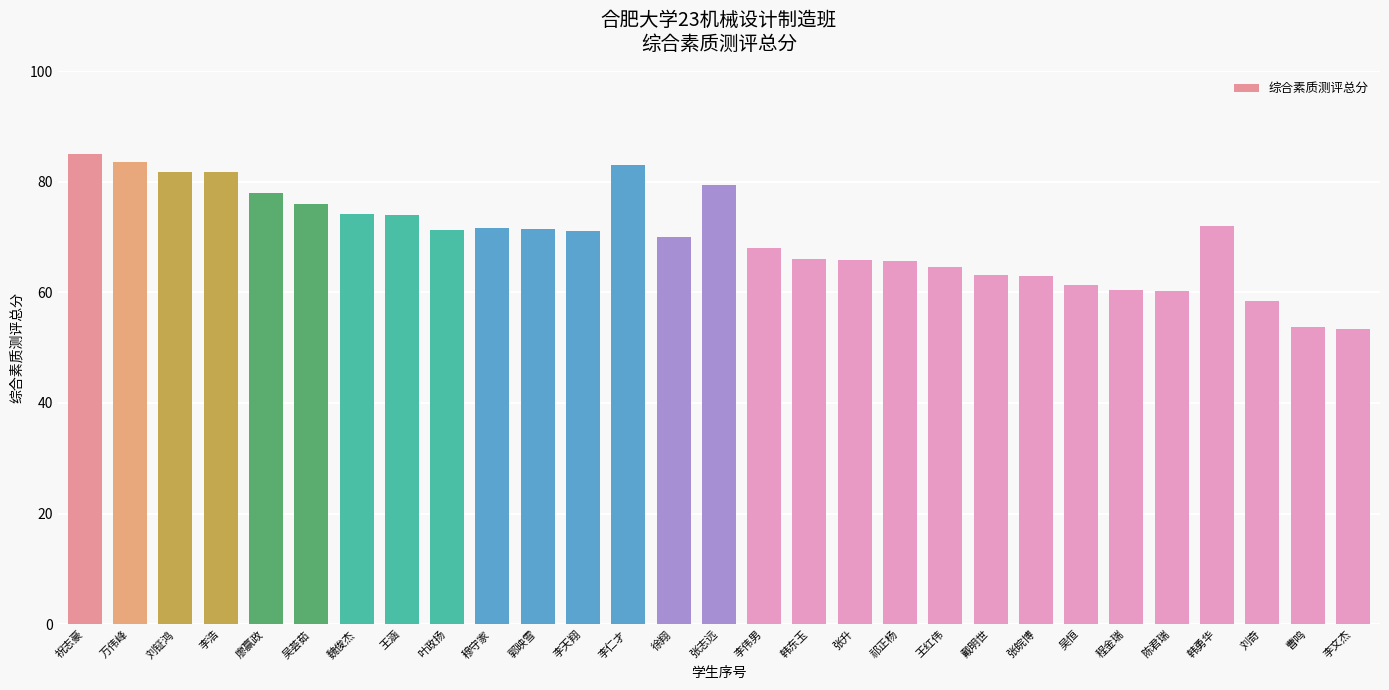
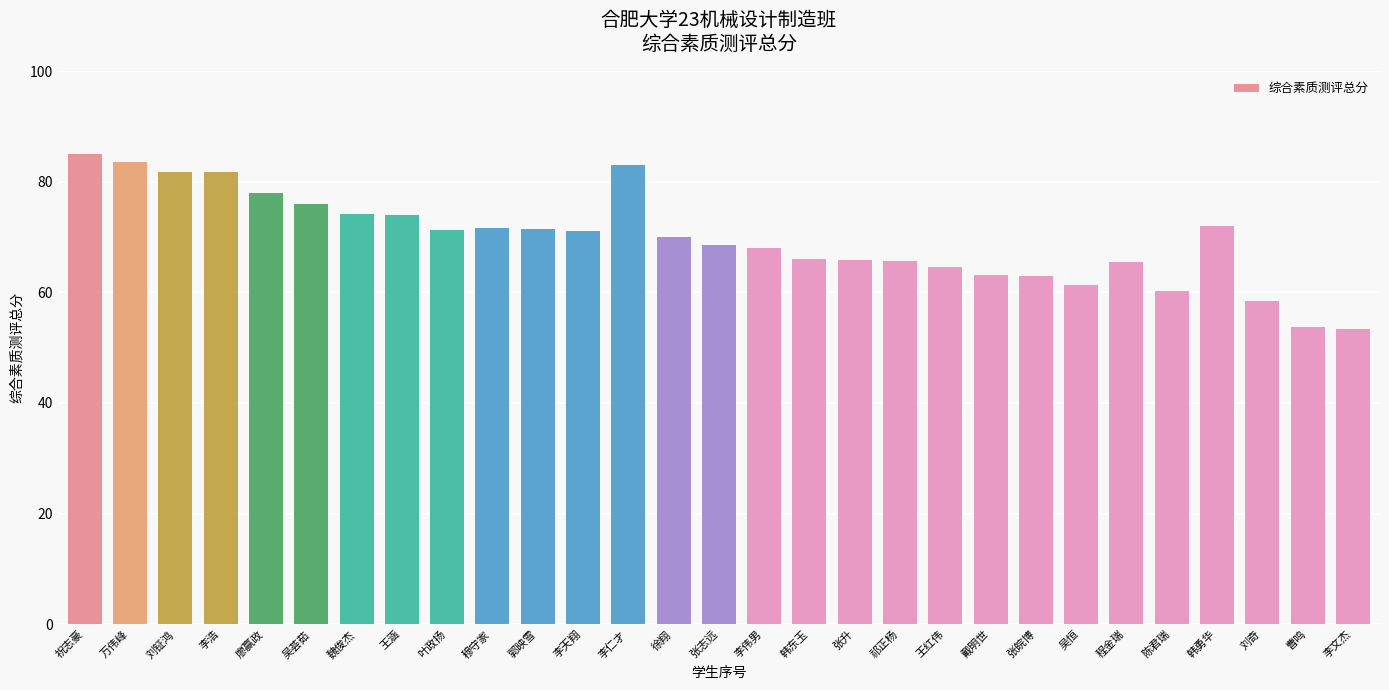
  {
    "祝志豪": 85,
    "万伟峰": 84,
    "刘钲鸿": 82,
    "李浩": 82,
    "廖赢政": 78,
    "吴荟茹": 76,
    "魏俊杰": 74,
    "王涵": 74,
    "叶政扬": 71,
    "穆守家": 72,
    "郭映雪": 71,
    "李天翔": 71,
    "李仁才": 83,
    "徐翔": 70,
-   "张志远": 79,
+   "张志远": 69,
    "李伟男": 68,
    "韩东玉": 66,
    "张升": 66,
    "祁正杨": 66,
    "王红伟": 65,
    "戴明世": 63,
    "张皖博": 63,
    "吴恒": 61,
-   "程金瑞": 60,
+   "程金瑞": 66,
    "陈君瑞": 60,
    "韩勇华": 72,
    "刘奇": 58,
    "曹鸣": 54,
    "李文杰": 53
  }
